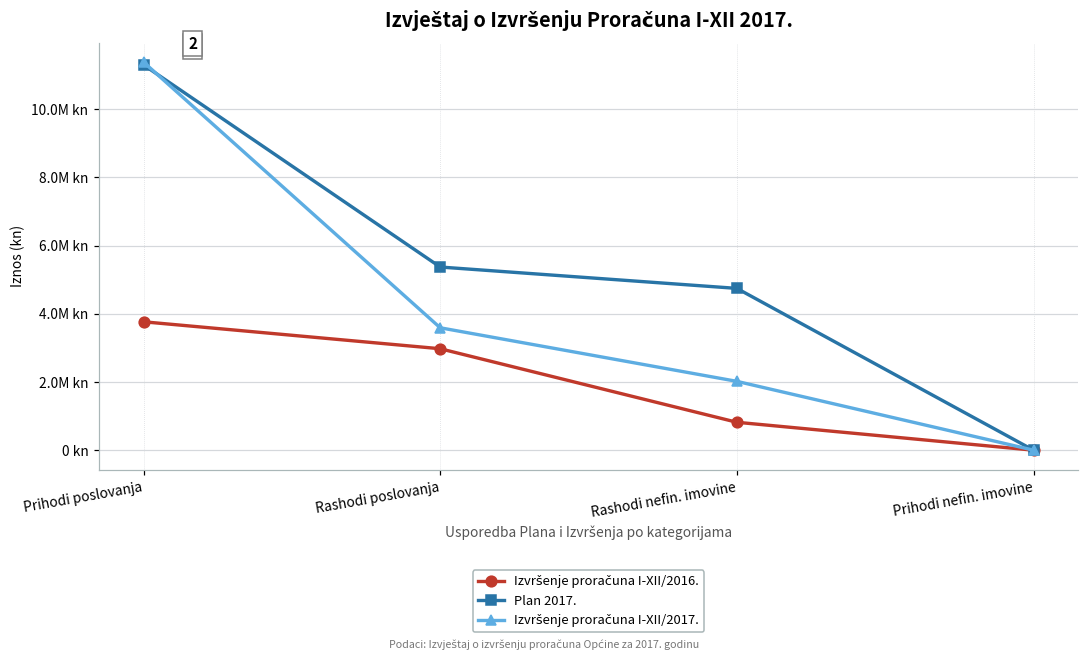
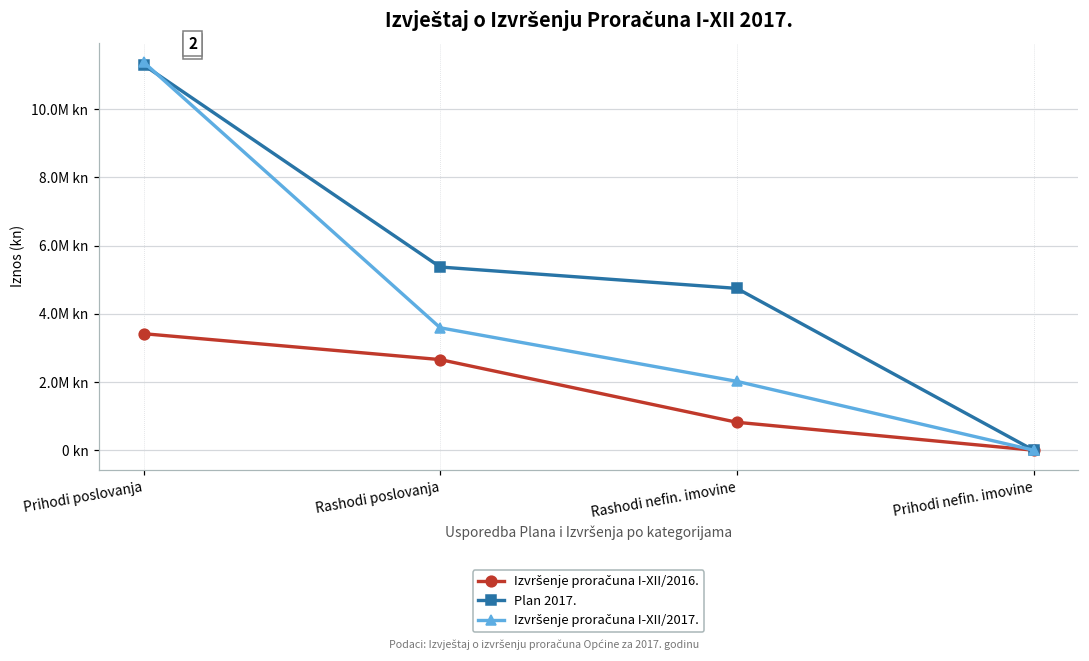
  {
    "Izvršenje proračuna I-XII/2016.": {
-     "Prihodi poslovanja": "3.8M kn",
-     "Rashodi poslovanja": "3.0M kn",
+     "Prihodi poslovanja": "3.4M kn",
+     "Rashodi poslovanja": "2.7M kn",
      "Rashodi nefin. imovine": "0.8M kn"
    },
    "Plan 2017.": {
      "Prihodi poslovanja": "11.3M kn",
      "Rashodi poslovanja": "5.4M kn",
      "Rashodi nefin. imovine": "4.7M kn"
    },
    "Izvršenje proračuna I-XII/2017.": {
      "Prihodi poslovanja": "11.4M kn",
      "Rashodi poslovanja": "3.6M kn",
      "Rashodi nefin. imovine": "2.0M kn"
    }
  }
